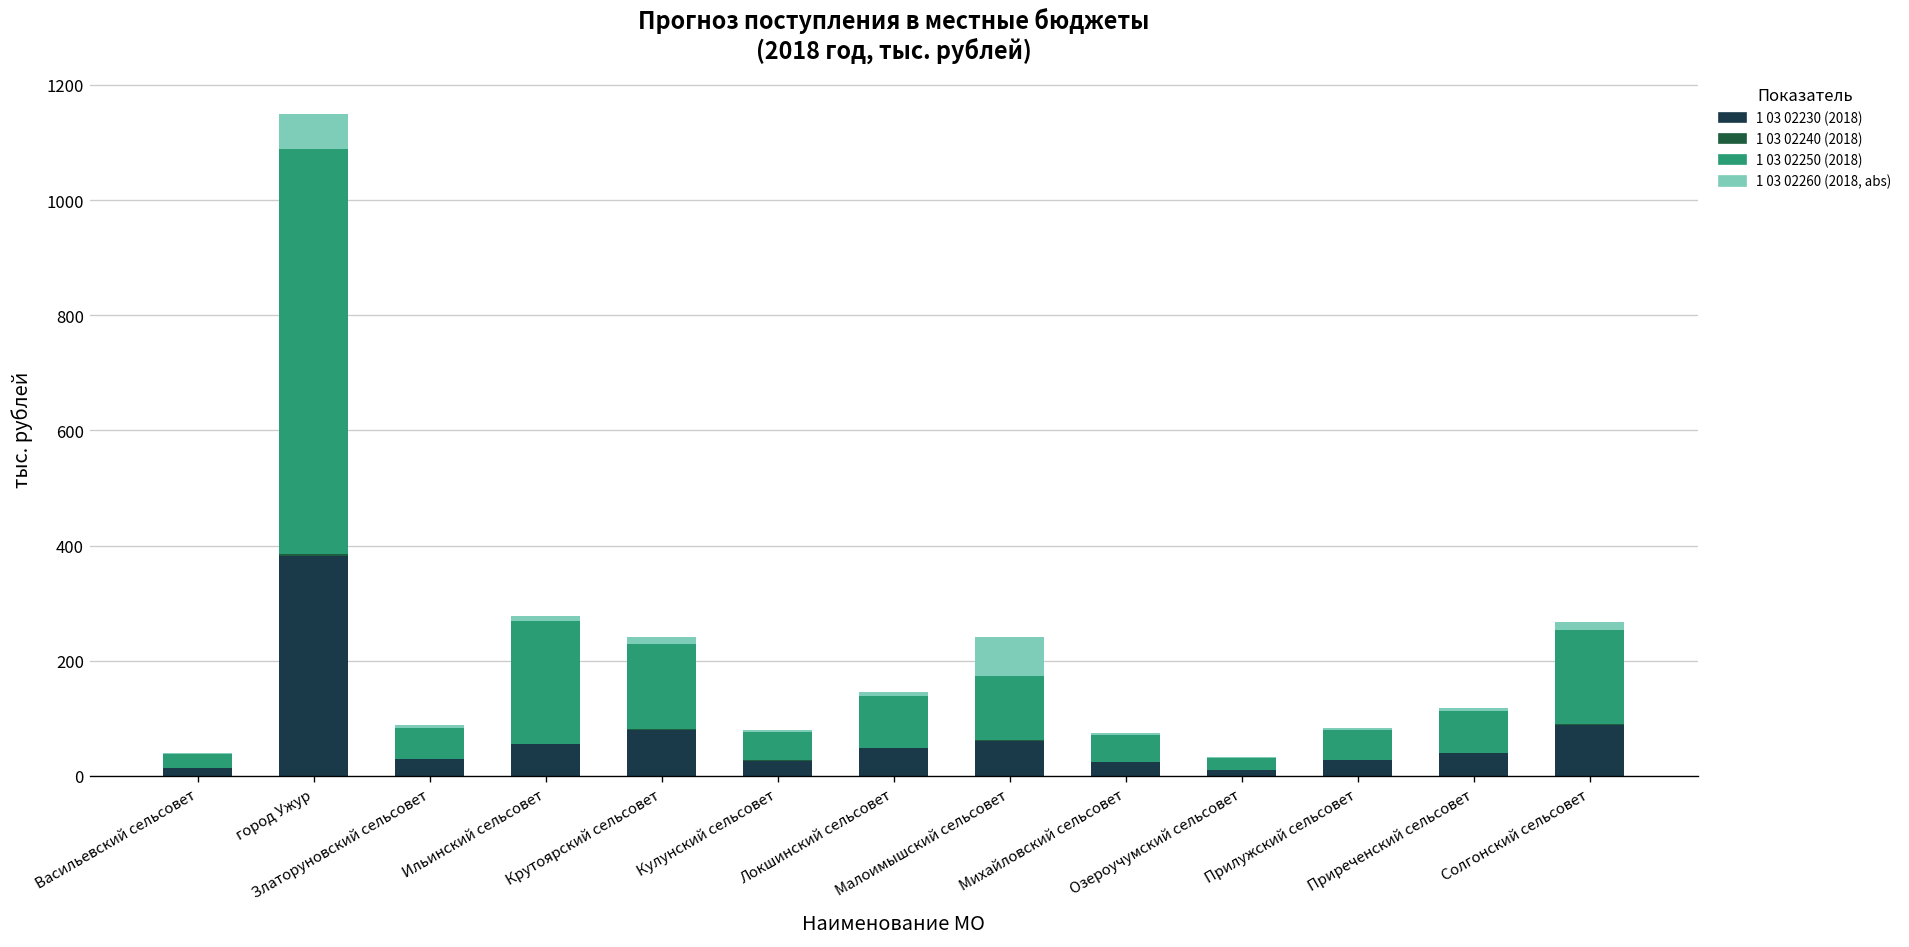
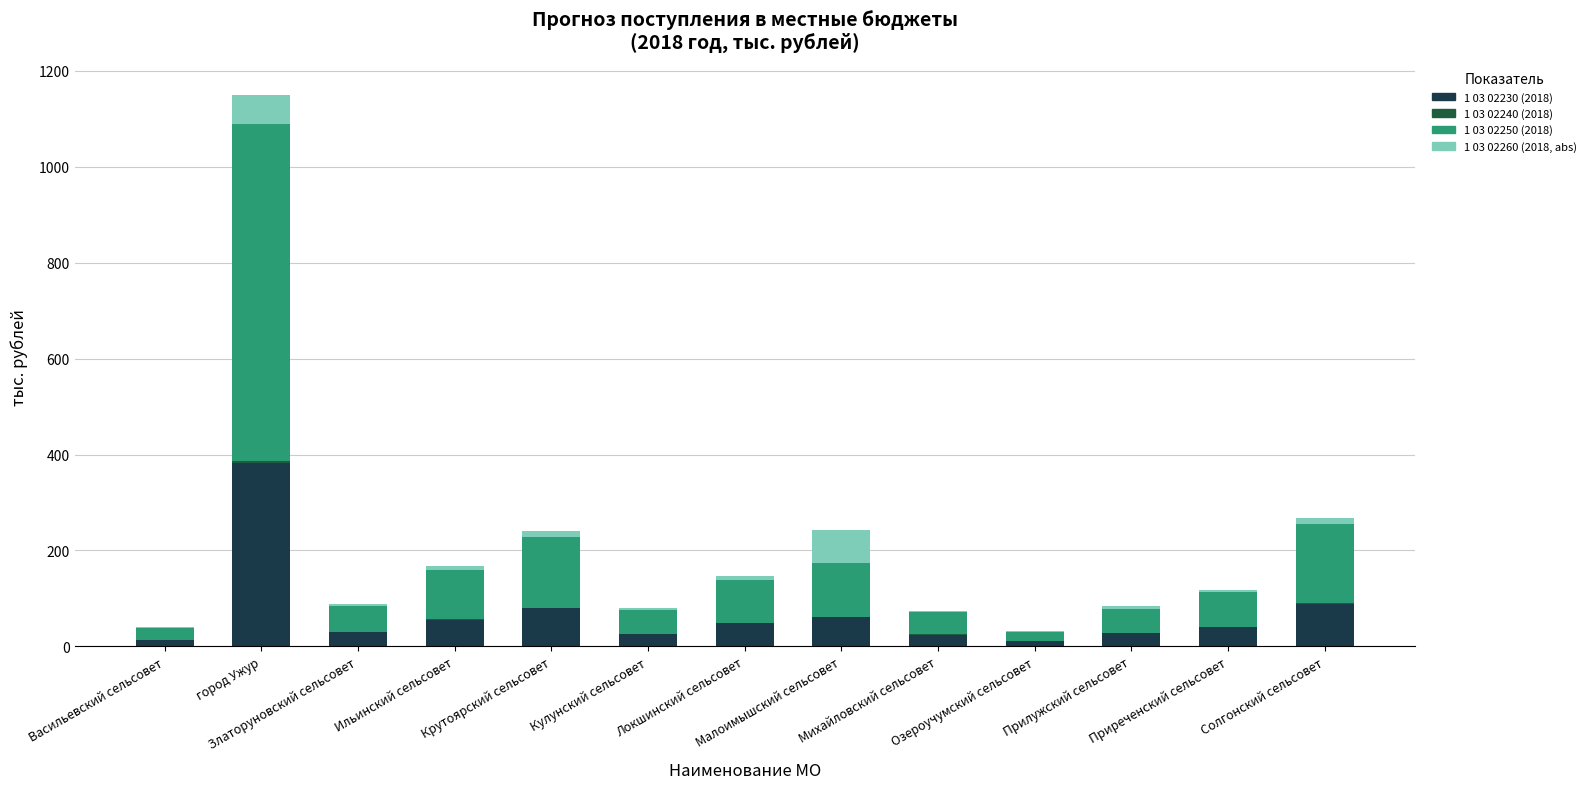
  {
    "1 03 02250 (2018)": {
      "Васильевский сельсовет": 20,
      "город Ужур": 700,
      "Златоруновский сельсовет": 50,
-     "Ильинский сельсовет": 210,
+     "Ильинский сельсовет": 100,
      "Крутоярский сельсовет": 150,
      "Кулунский сельсовет": 50,
      "Локшинский сельсовет": 90,
      "Малоимышский сельсовет": 110,
      "Михайловский сельсовет": 50,
      "Озероучумский сельсовет": 20,
      "Прилужский сельсовет": 50,
      "Приреченский сельсовет": 70,
      "Солгонский сельсовет": 160
    },
    "1 03 02260 (2018, abs)": {
      "город Ужур": 60,
      "Ильинский сельсовет": 10,
      "Крутоярский сельсовет": 10,
      "Локшинский сельсовет": 10,
      "Малоимышский сельсовет": 70,
      "Приреченский сельсовет": 10,
      "Солгонский сельсовет": 10
    }
  }
